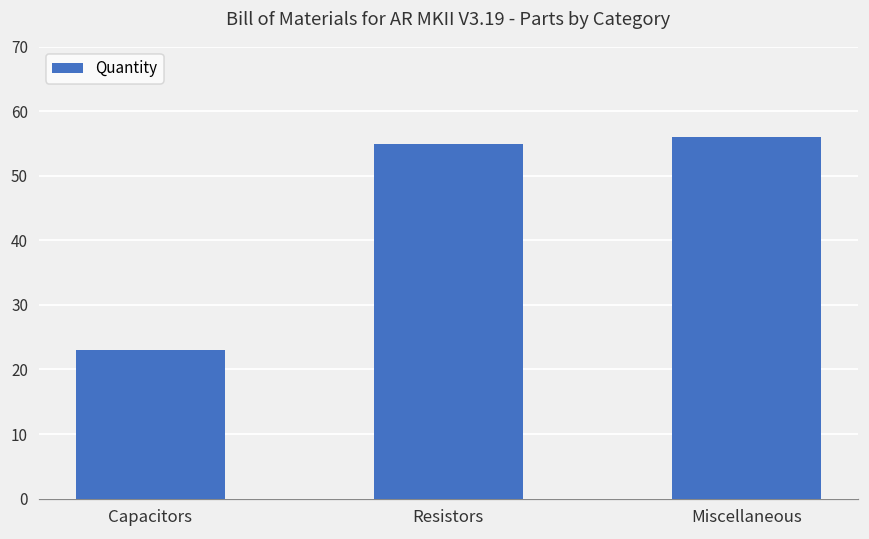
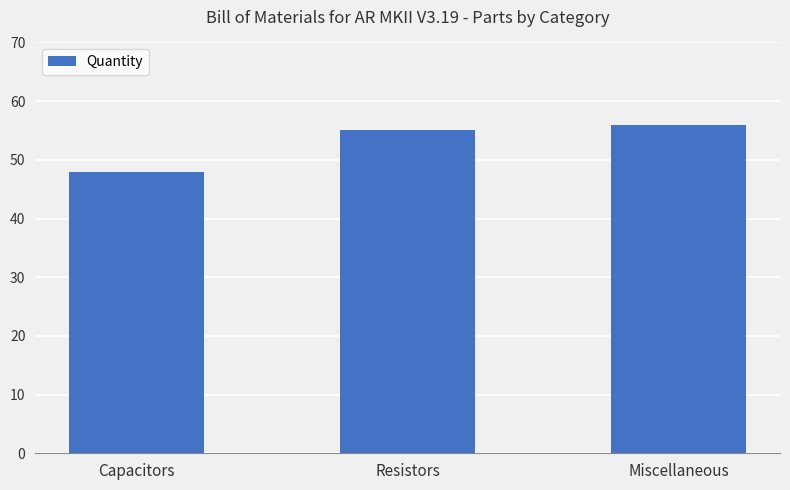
  {
-   "Capacitors": 23,
+   "Capacitors": 48,
    "Resistors": 55,
    "Miscellaneous": 56
  }
